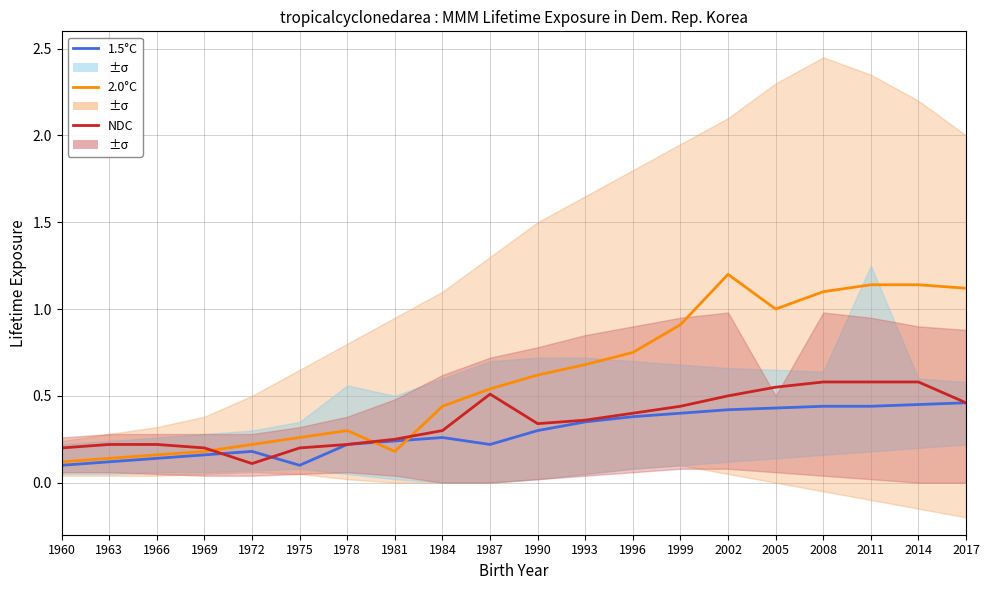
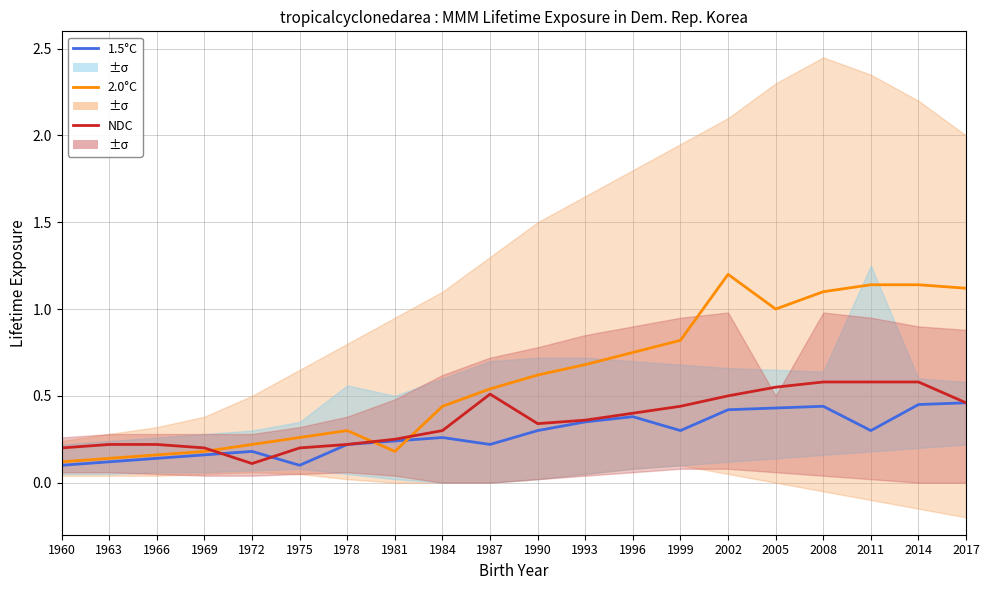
  {
    "1.5°C": {
      "1960": 0.10,
      "1963": 0.12,
      "1966": 0.14,
      "1969": 0.16,
      "1972": 0.18,
      "1975": 0.10,
      "1984": 0.26,
      "1987": 0.22,
      "1990": 0.30,
      "1996": 0.38,
-     "1999": 0.4,
+     "1999": 0.3,
      "2002": 0.42,
      "2005": 0.43,
      "2008": 0.44,
-     "2011": 0.44,
+     "2011": 0.30,
      "2014": 0.45
    },
    "2.0°C": {
      "1960": 0.12,
      "1963": 0.14,
      "1966": 0.16,
      "1969": 0.18,
      "1972": 0.22,
      "1975": 0.26,
      "1978": 0.30,
      "1981": 0.18,
      "1984": 0.44,
      "1987": 0.54,
      "1990": 0.62,
      "1993": 0.68,
      "1996": 0.75,
-     "1999": 0.91,
+     "1999": 0.82,
      "2002": 1.20,
      "2005": 1.00,
      "2008": 1.10,
      "2011": 1.14,
      "2014": 1.14,
      "2017": 1.12
    },
    "NDC": {
      "1960": 0.20,
      "1963": 0.22,
      "1966": 0.22,
      "1969": 0.20,
      "1972": 0.11,
      "1975": 0.20,
      "1984": 0.30,
      "1987": 0.51,
      "1990": 0.34,
      "1996": 0.40,
      "1999": 0.44,
      "2002": 0.50,
      "2005": 0.55,
      "2008": 0.58,
      "2011": 0.58,
      "2014": 0.58
    }
  }
